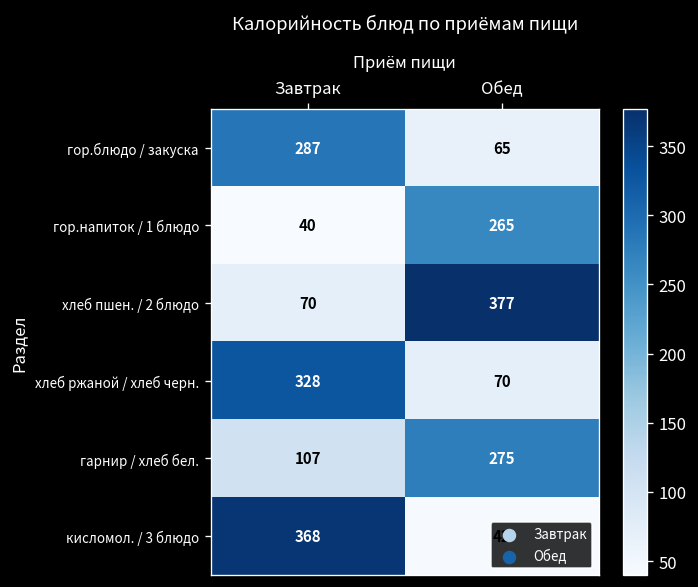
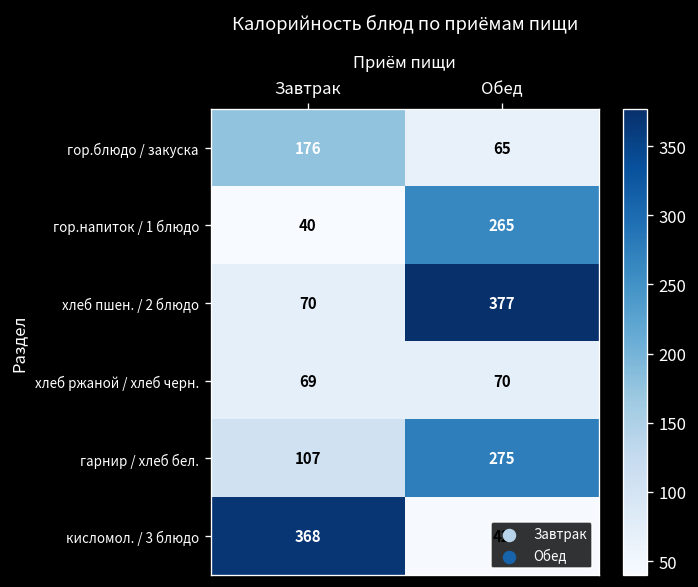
  {
    "гор.блюдо / закуска": {
-     "Завтрак": 287,
+     "Завтрак": 176,
      "Обед": 65
    },
    "гор.напиток / 1 блюдо": {
      "Завтрак": 40,
      "Обед": 265
    },
    "хлеб пшен. / 2 блюдо": {
      "Завтрак": 70,
      "Обед": 377
    },
    "хлеб ржаной / хлеб черн.": {
-     "Завтрак": 328,
+     "Завтрак": 69,
      "Обед": 70
    },
    "гарнир / хлеб бел.": {
      "Завтрак": 107,
      "Обед": 275
    },
    "кисломол. / 3 блюдо": {
      "Завтрак": 368
    }
  }
